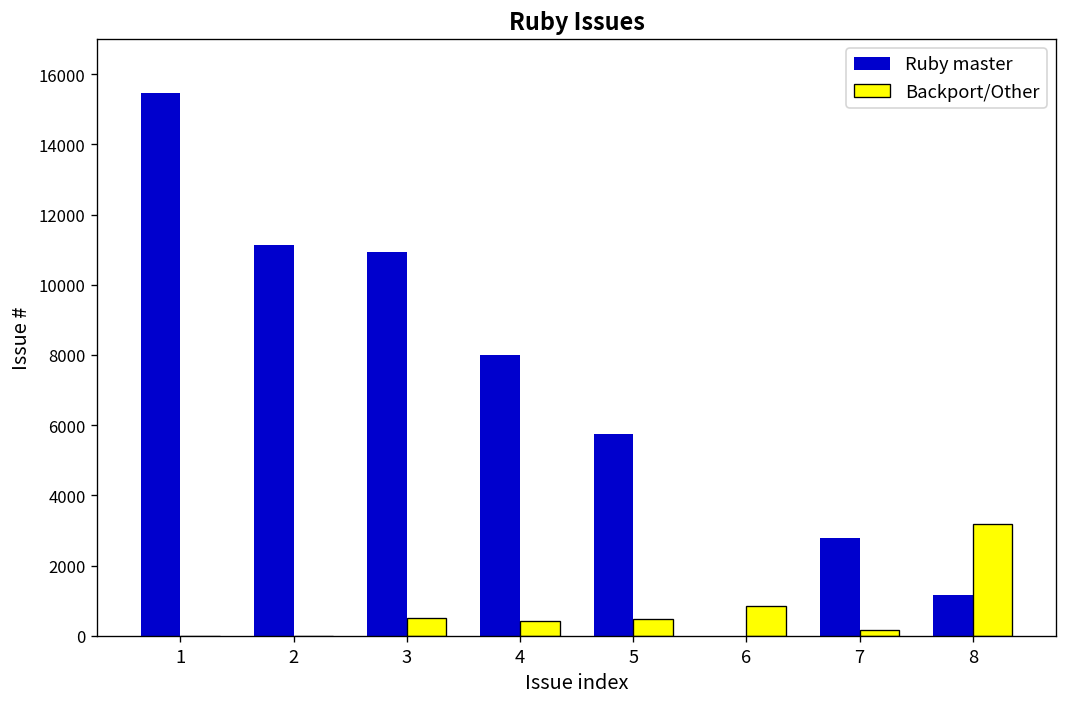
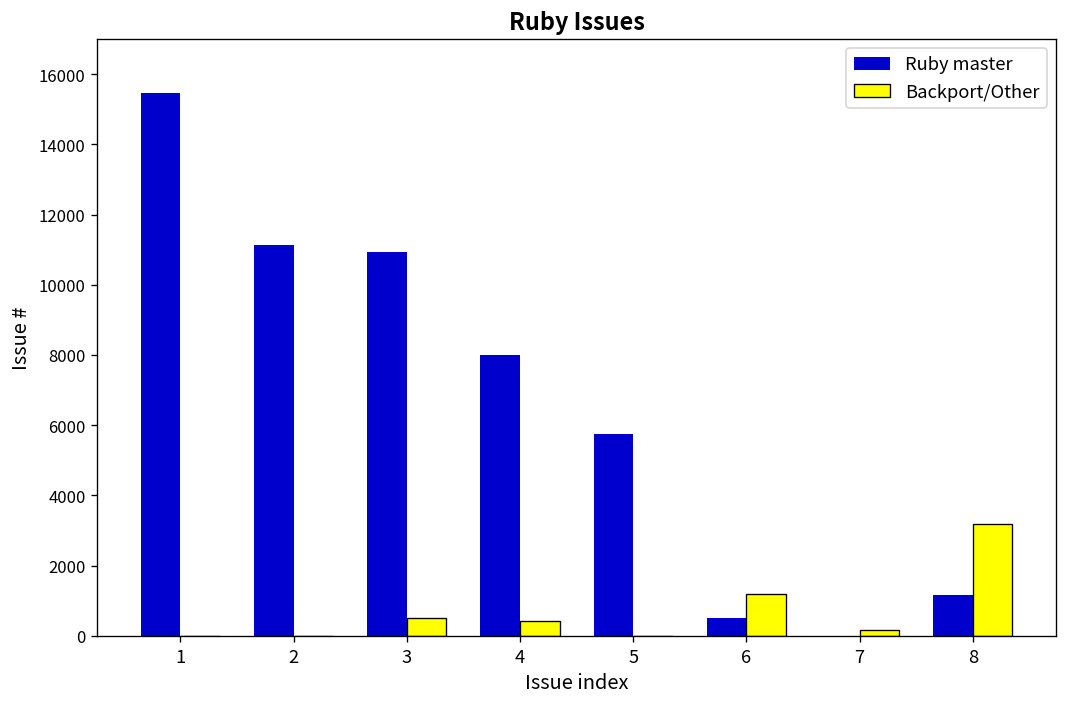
  {
    "Ruby master": {
      "1": 15500,
      "2": 11100,
      "3": 10900,
      "4": 8000,
      "5": 5800,
-     "6": 0,
-     "7": 2800,
+     "6": 500,
+     "7": 0,
      "8": 1200
    },
    "Backport/Other": {
      "1": 0,
      "2": 0,
      "3": 500,
      "4": 400,
-     "5": 500,
-     "6": 900,
+     "5": 0,
+     "6": 1200,
      "7": 200,
      "8": 3200
    }
  }
